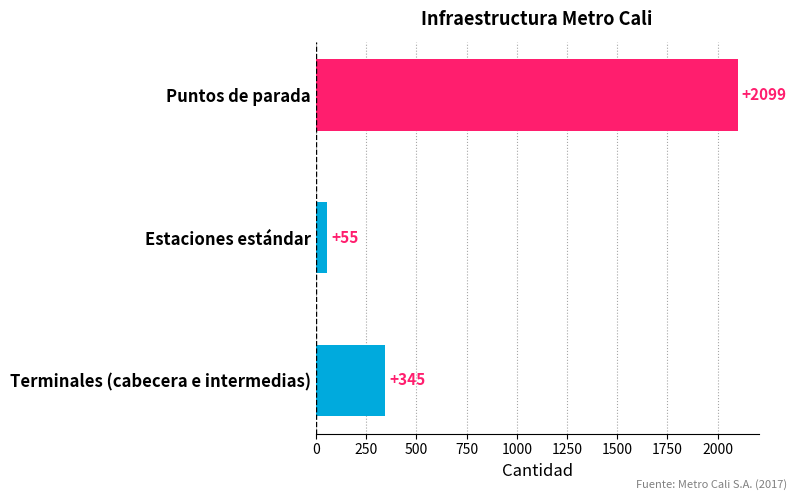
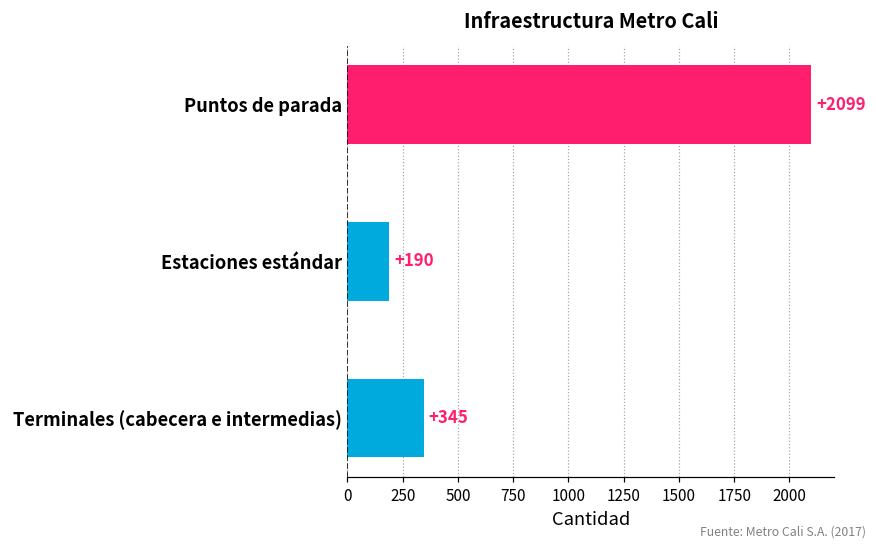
  {
    "Puntos de parada": "+2099",
-   "Estaciones estándar": "+55",
+   "Estaciones estándar": "+190",
    "Terminales (cabecera e intermedias)": "+345"
  }
